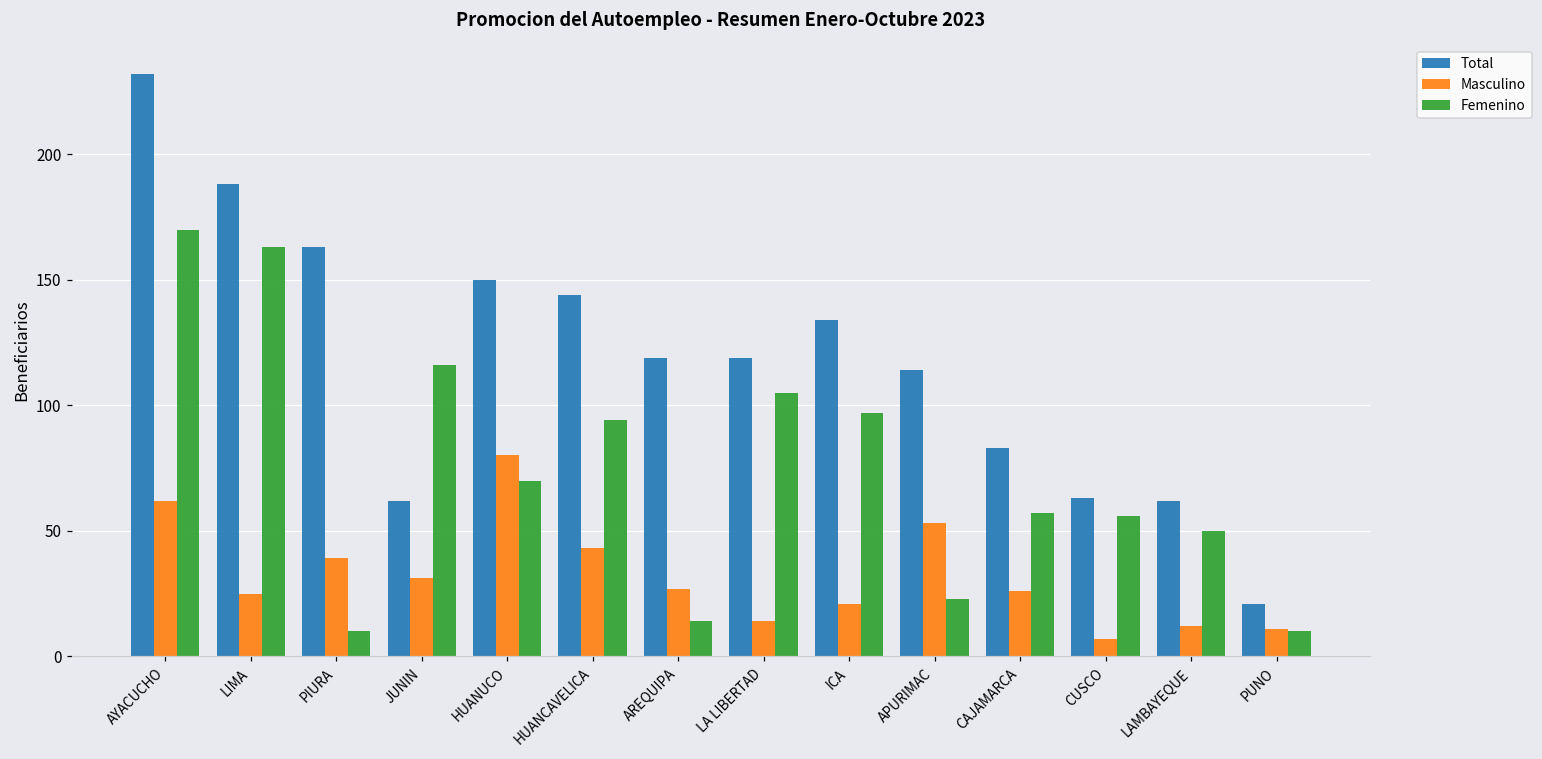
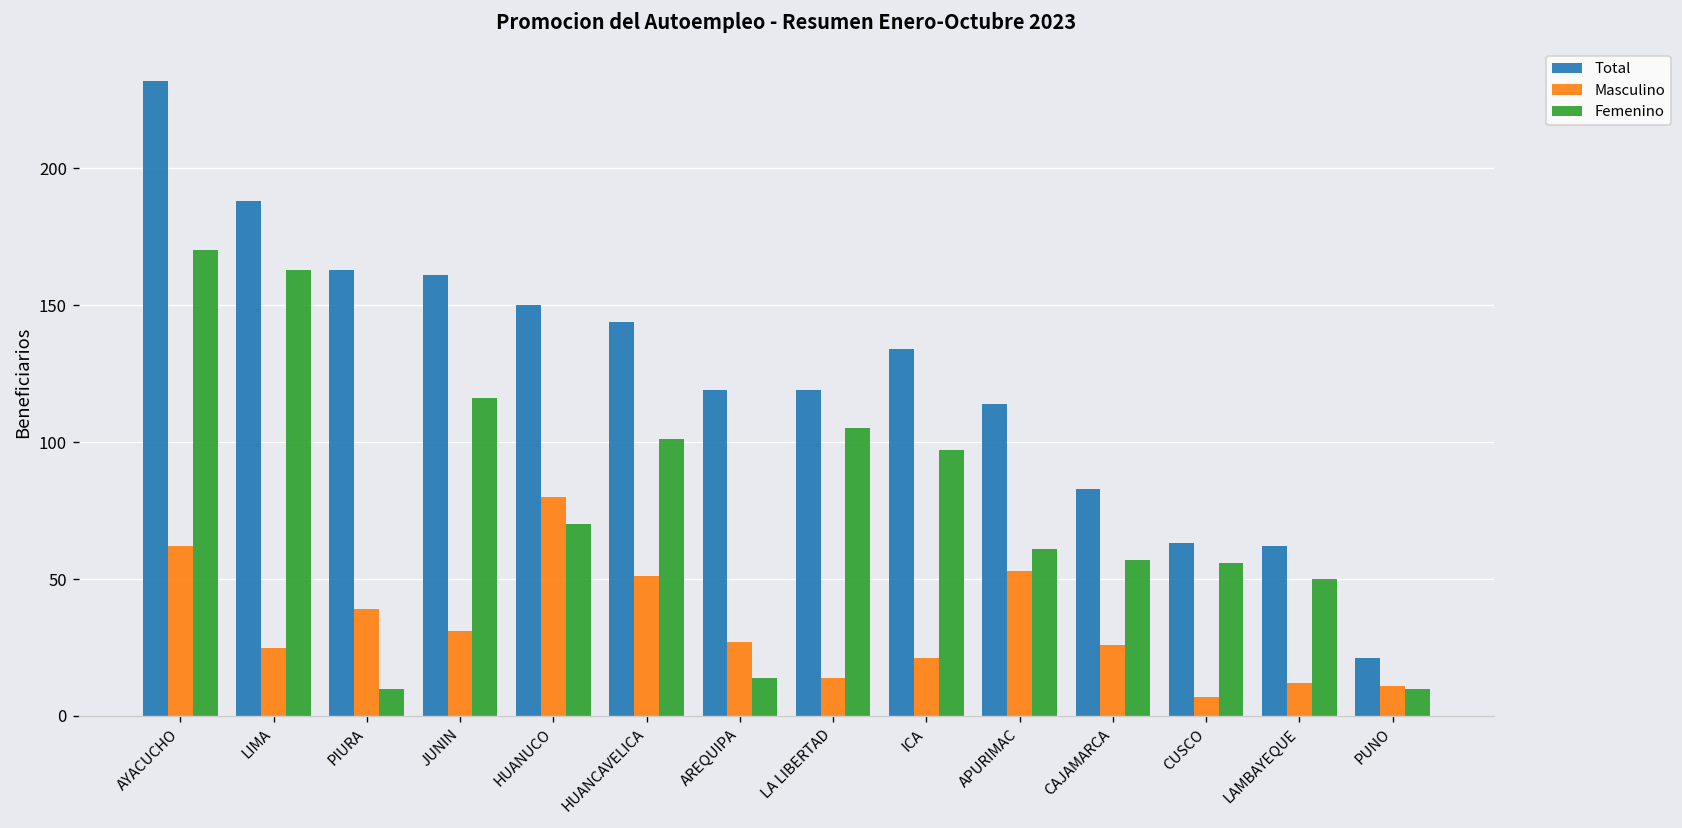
  {
    "Total": {
      "AYACUCHO": 232,
      "LIMA": 188,
      "PIURA": 163,
-     "JUNIN": 62,
+     "JUNIN": 161,
      "HUANUCO": 150,
      "HUANCAVELICA": 144,
      "AREQUIPA": 119,
      "LA LIBERTAD": 119,
      "ICA": 134,
      "APURIMAC": 114,
      "CAJAMARCA": 83,
      "CUSCO": 63,
      "LAMBAYEQUE": 62,
      "PUNO": 21
    },
    "Masculino": {
      "AYACUCHO": 62,
      "LIMA": 25,
      "PIURA": 39,
      "JUNIN": 31,
      "HUANUCO": 80,
-     "HUANCAVELICA": 43,
+     "HUANCAVELICA": 51,
      "AREQUIPA": 27,
      "LA LIBERTAD": 14,
      "ICA": 21,
      "APURIMAC": 53,
      "CAJAMARCA": 26,
      "CUSCO": 7,
      "LAMBAYEQUE": 12,
      "PUNO": 11
    },
    "Femenino": {
      "AYACUCHO": 170,
      "LIMA": 163,
      "PIURA": 10,
      "JUNIN": 116,
      "HUANUCO": 70,
-     "HUANCAVELICA": 94,
+     "HUANCAVELICA": 101,
      "AREQUIPA": 14,
      "LA LIBERTAD": 105,
      "ICA": 97,
-     "APURIMAC": 23,
+     "APURIMAC": 61,
      "CAJAMARCA": 57,
      "CUSCO": 56,
      "LAMBAYEQUE": 50,
      "PUNO": 10
    }
  }
